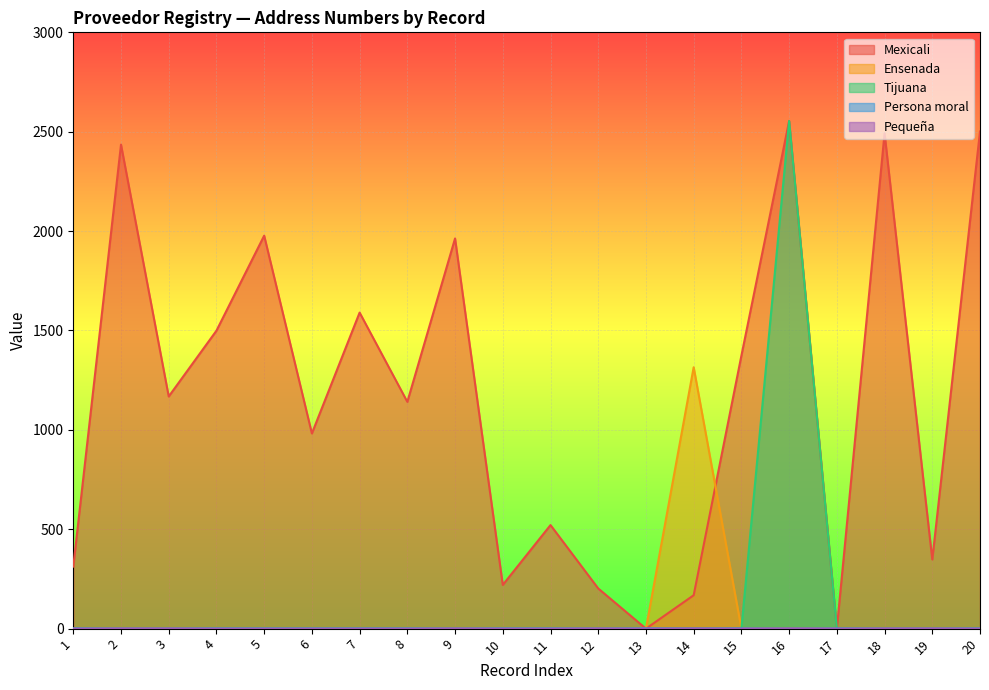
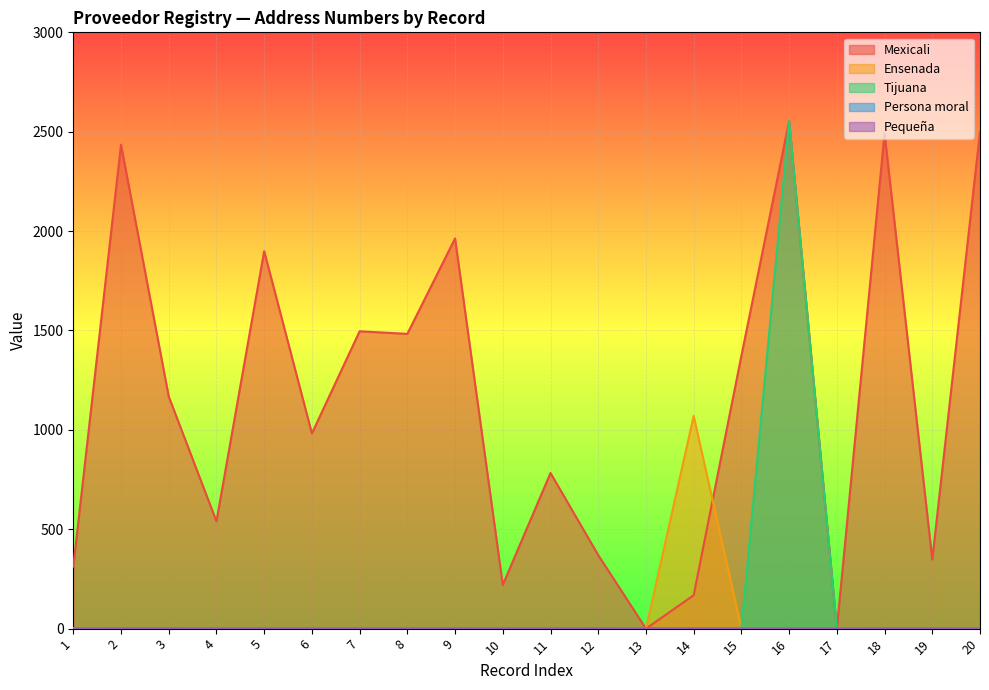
  {
    "Mexicali": {
      "1": 310,
      "2": 2440,
      "3": 1170,
-     "4": 1500,
-     "5": 1980,
+     "4": 540,
+     "5": 1900,
      "6": 980,
-     "7": 1590,
-     "8": 1140,
+     "7": 1500,
+     "8": 1480,
      "9": 1960,
      "10": 220,
-     "11": 520,
-     "12": 200,
+     "11": 780,
+     "12": 370,
      "14": 170,
      "15": 1370,
      "19": 350,
      "20": 2500
    },
    "Ensenada": {
-     "14": 1320
+     "14": 1070
    }
  }
